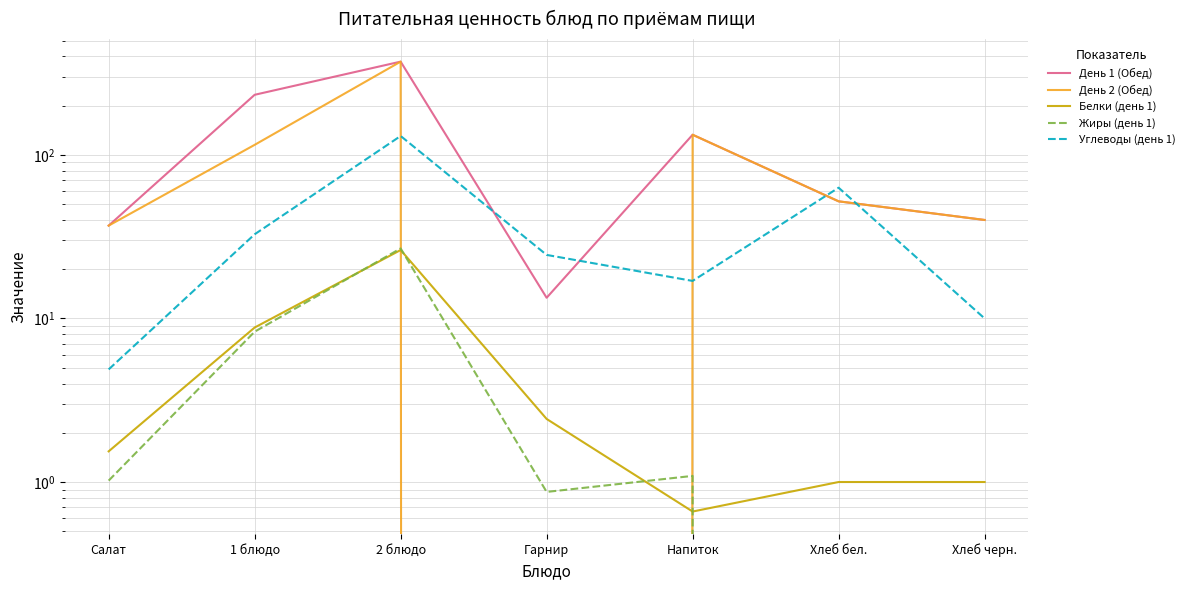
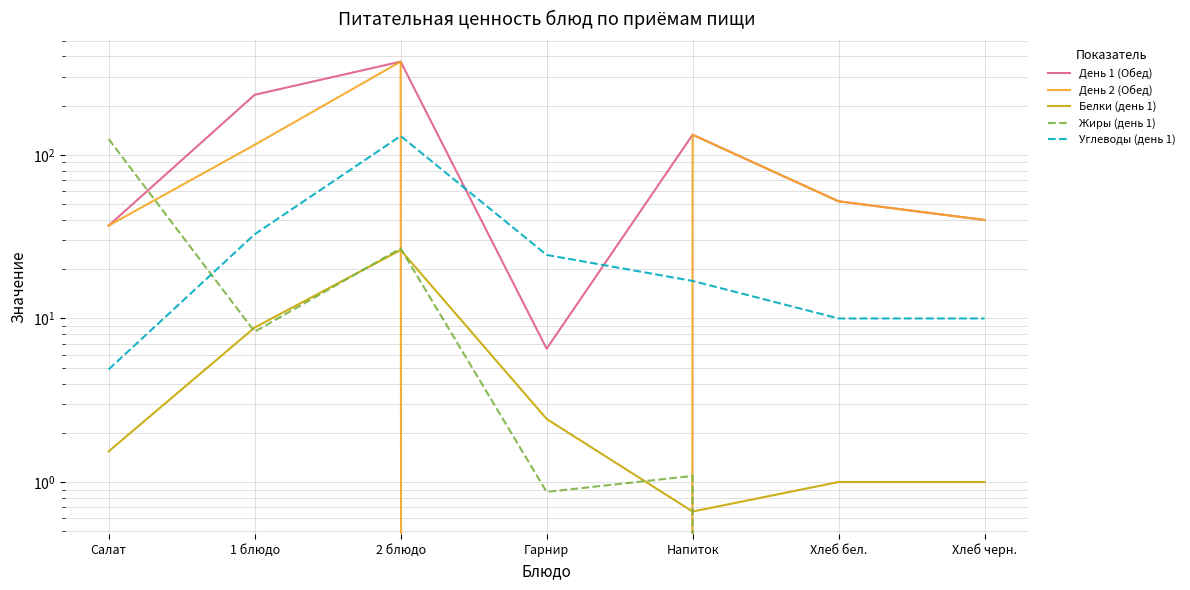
  {
    "День 1 (Обед)": {
      "1 блюдо": 230,
-     "Гарнир": 13
+     "Гарнир": 6.5
    },
    "Жиры (день 1)": {
-     "Салат": 1.0,
+     "Салат": 120,
      "1 блюдо": 8,
      "Гарнир": 0.9,
      "Напиток": 1.1
    },
    "Углеводы (день 1)": {
      "Салат": 5,
      "1 блюдо": 33,
      "2 блюдо": 130,
      "Гарнир": 24,
      "Напиток": 17,
-     "Хлеб бел.": 63,
+     "Хлеб бел.": 10,
      "Хлеб черн.": 10
    }
  }
